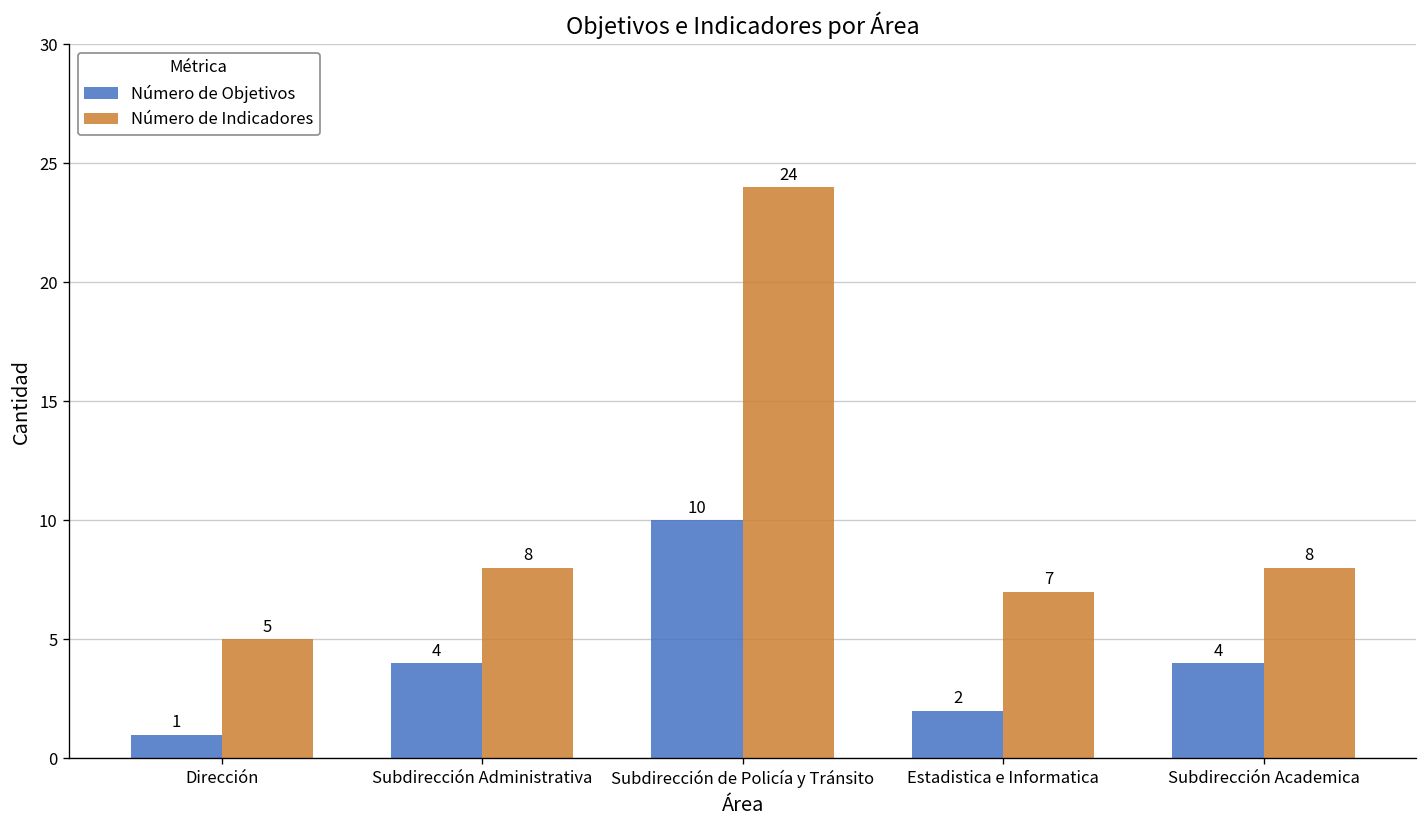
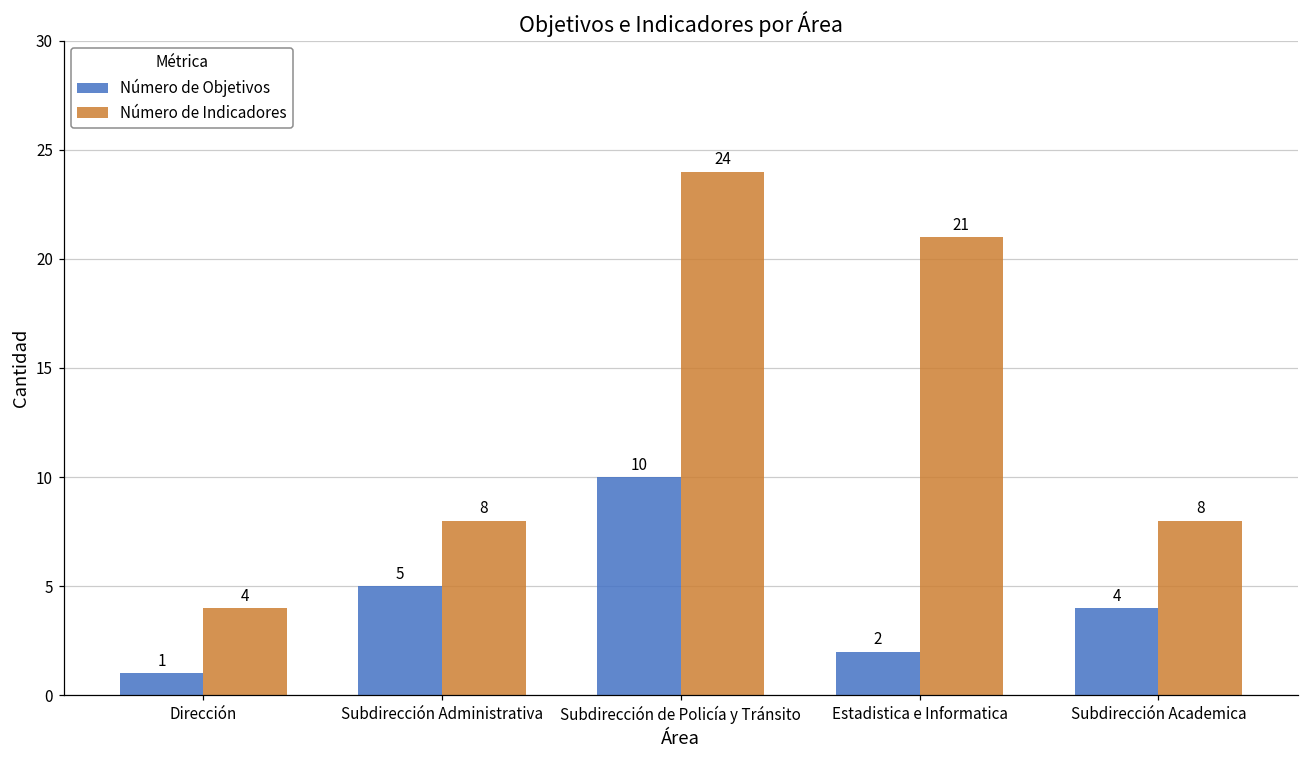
  {
    "Número de Objetivos": {
      "Dirección": 1,
-     "Subdirección Administrativa": 4,
+     "Subdirección Administrativa": 5,
      "Subdirección de Policía y Tránsito": 10,
      "Estadistica e Informatica": 2,
      "Subdirección Academica": 4
    },
    "Número de Indicadores": {
-     "Dirección": 5,
+     "Dirección": 4,
      "Subdirección Administrativa": 8,
      "Subdirección de Policía y Tránsito": 24,
-     "Estadistica e Informatica": 7,
+     "Estadistica e Informatica": 21,
      "Subdirección Academica": 8
    }
  }
